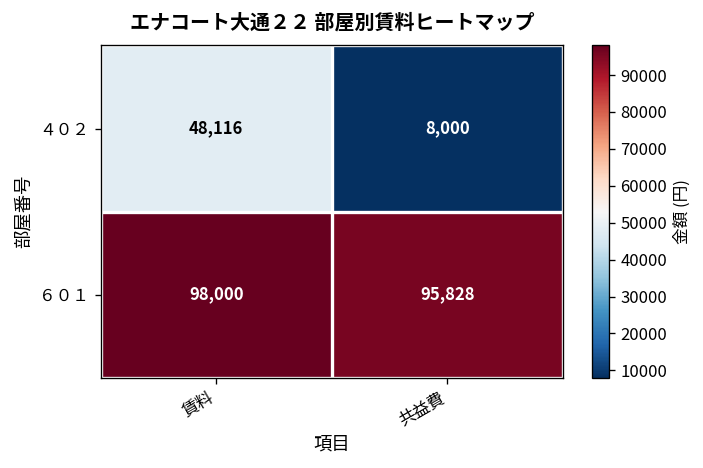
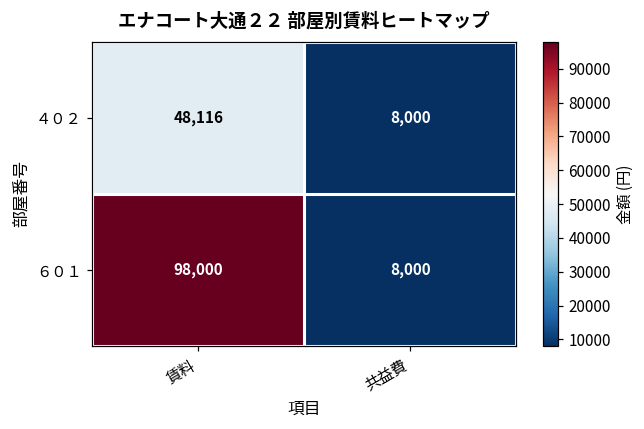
  {
    "４０２": {
      "賃料": "48,116",
      "共益費": "8,000"
    },
    "６０１": {
      "賃料": "98,000",
-     "共益費": "95,828"
+     "共益費": "8,000"
    }
  }
